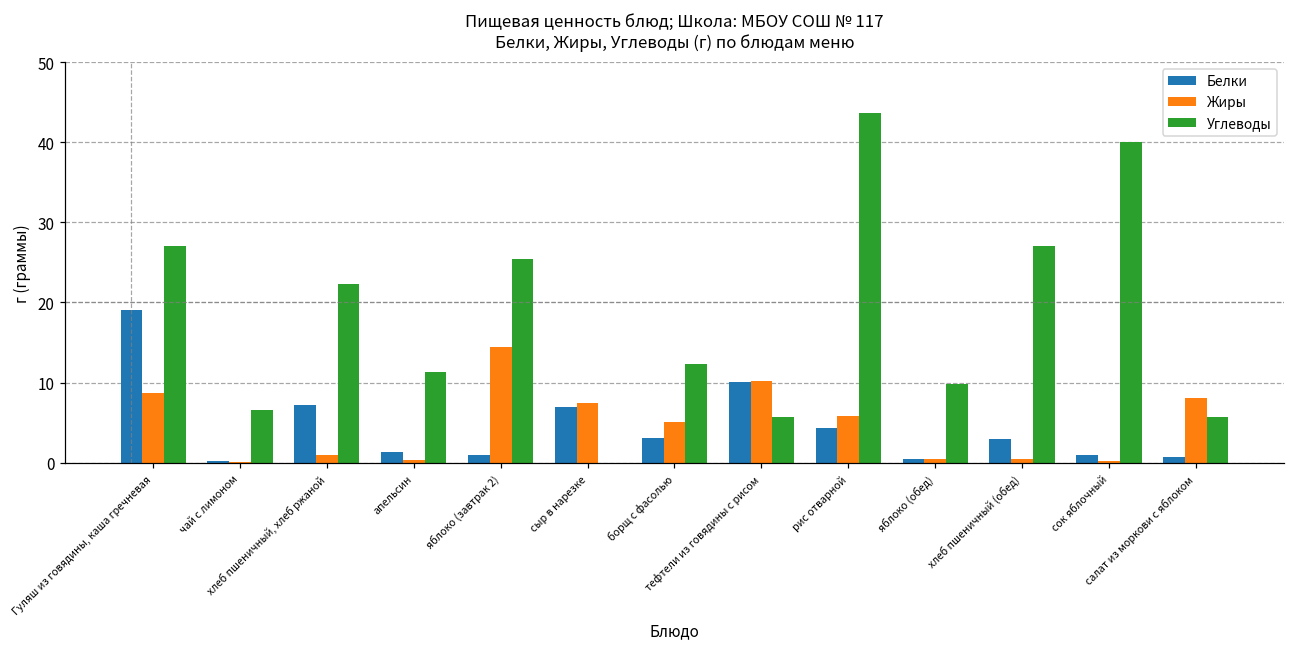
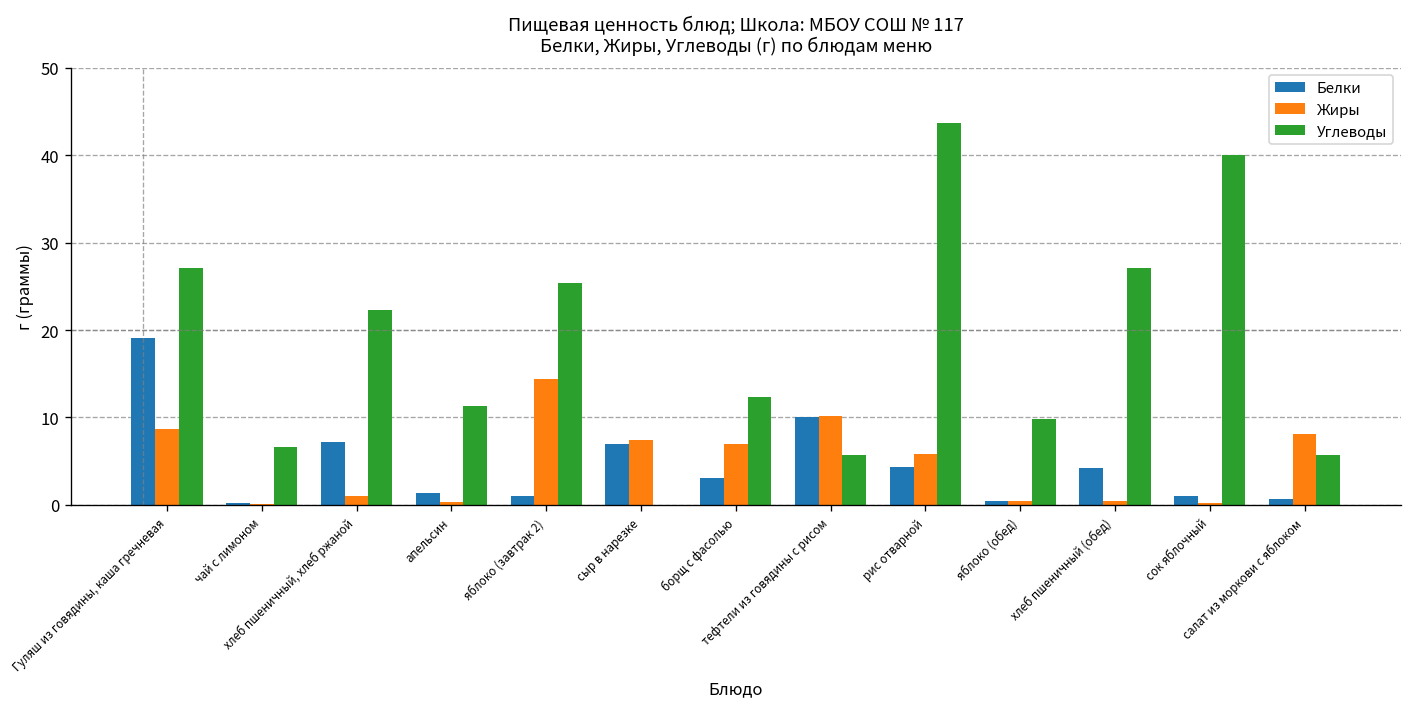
  {
    "Белки": {
      "Гуляш из говядины, каша гречневая": 19,
      "хлеб пшеничный, хлеб ржаной": 7,
      "апельсин": 1,
      "яблоко (завтрак 2)": 1,
      "сыр в нарезке": 7,
      "борщ с фасолью": 3,
      "тефтели из говядины с рисом": 10,
      "рис отварной": 4,
      "яблоко (обед)": 0,
-     "хлеб пшеничный (обед)": 3,
+     "хлеб пшеничный (обед)": 4,
      "сок яблочный": 1,
      "салат из моркови с яблоком": 1
    },
    "Жиры": {
      "Гуляш из говядины, каша гречневая": 9,
      "хлеб пшеничный, хлеб ржаной": 1,
      "яблоко (завтрак 2)": 14,
      "сыр в нарезке": 7,
-     "борщ с фасолью": 5,
+     "борщ с фасолью": 7,
      "тефтели из говядины с рисом": 10,
      "рис отварной": 6,
      "яблоко (обед)": 0,
      "хлеб пшеничный (обед)": 0,
      "салат из моркови с яблоком": 8
    },
    "Углеводы": {
      "Гуляш из говядины, каша гречневая": 27,
      "чай с лимоном": 7,
      "хлеб пшеничный, хлеб ржаной": 22,
      "апельсин": 11,
      "яблоко (завтрак 2)": 25,
      "сыр в нарезке": 0,
      "борщ с фасолью": 12,
      "тефтели из говядины с рисом": 6,
      "рис отварной": 44,
      "яблоко (обед)": 10,
      "хлеб пшеничный (обед)": 27,
      "сок яблочный": 40,
      "салат из моркови с яблоком": 6
    }
  }
